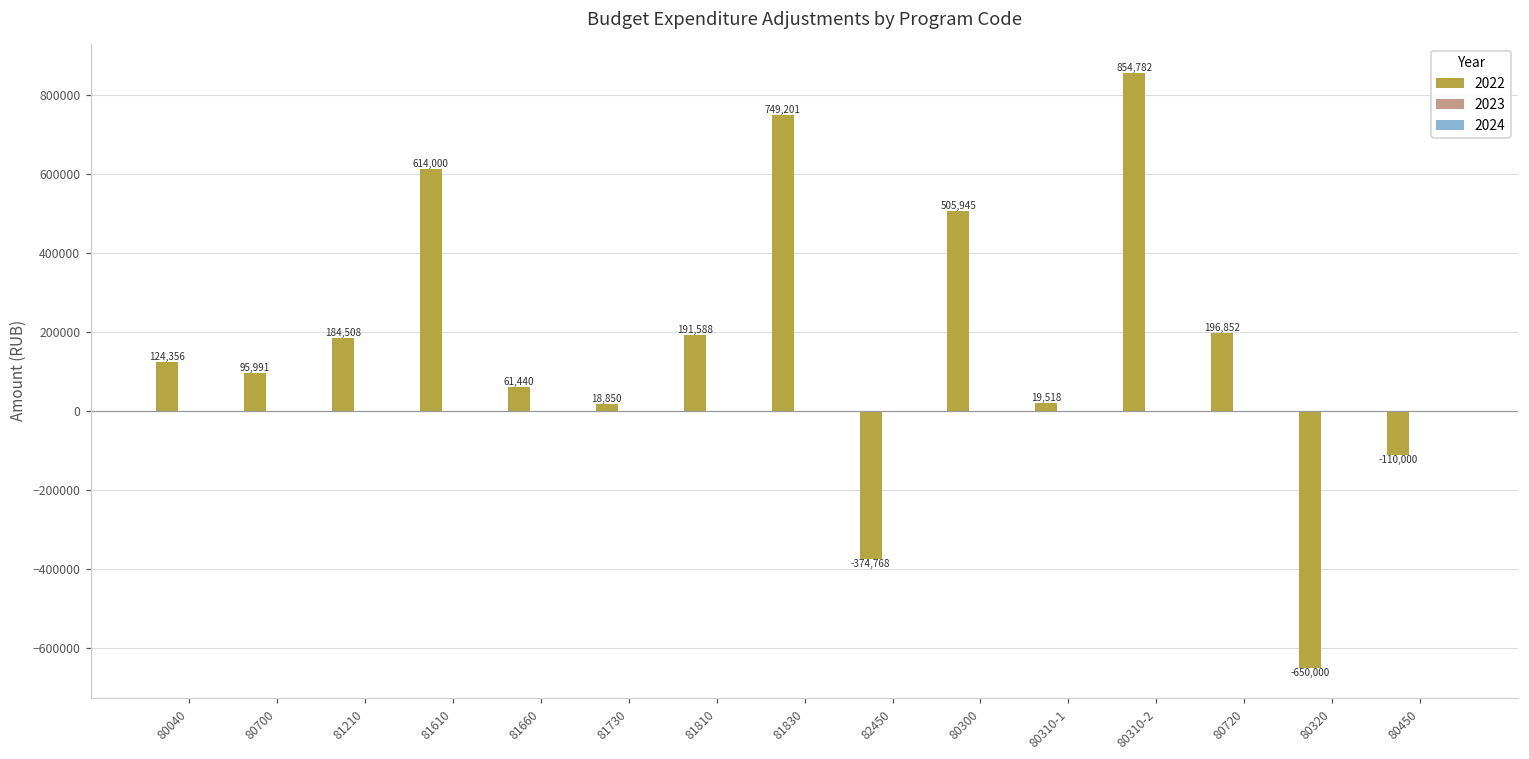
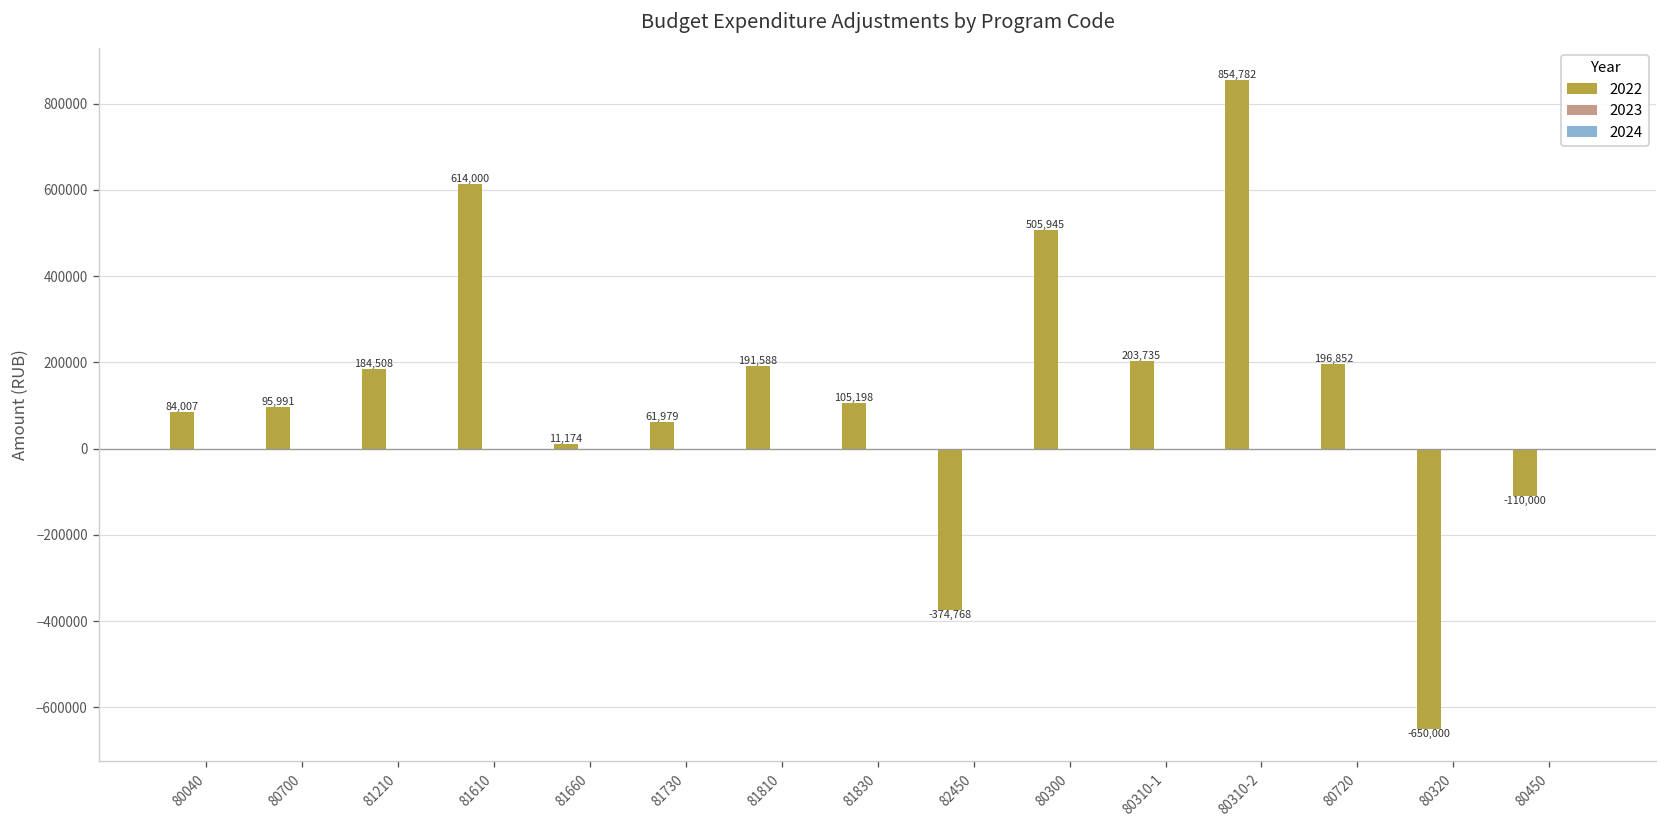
  {
    "2022": {
-     "80040": "124,356",
+     "80040": "84,007",
      "80700": "95,991",
      "81210": "184,508",
      "81610": "614,000",
-     "81660": "61,440",
-     "81730": "18,850",
+     "81660": "11,174",
+     "81730": "61,979",
      "81810": "191,588",
-     "81830": "749,201",
+     "81830": "105,198",
      "82450": "-374,768",
      "80300": "505,945",
-     "80310-1": "19,518",
+     "80310-1": "203,735",
      "80310-2": "854,782",
      "80720": "196,852",
      "80320": "-650,000",
      "80450": "-110,000"
    },
    "2023": {
      "80040": "0",
      "80700": "0",
      "81210": "0",
      "81610": "0",
      "81660": "0",
      "81730": "0",
      "81810": "0",
      "81830": "0",
      "82450": "0",
      "80300": "0",
      "80310-1": "0",
      "80310-2": "0",
      "80720": "0",
      "80320": "0",
      "80450": "0"
    },
    "2024": {
      "80040": "0",
      "80700": "0",
      "81210": "0",
      "81610": "0",
      "81660": "0",
      "81730": "0",
      "81810": "0",
      "81830": "0",
      "82450": "0",
      "80300": "0",
      "80310-1": "0",
      "80310-2": "0",
      "80720": "0",
      "80320": "0",
      "80450": "0"
    }
  }
